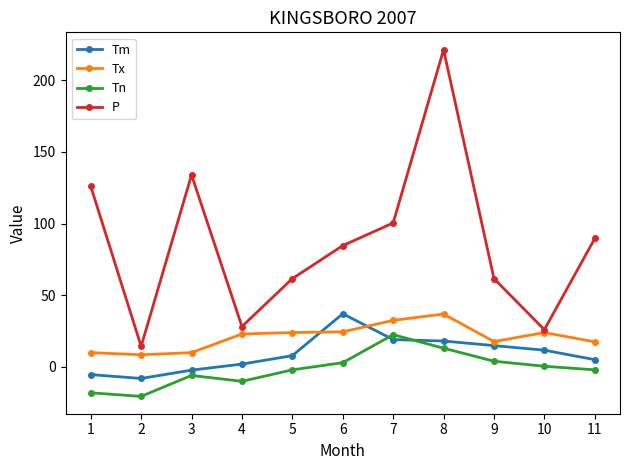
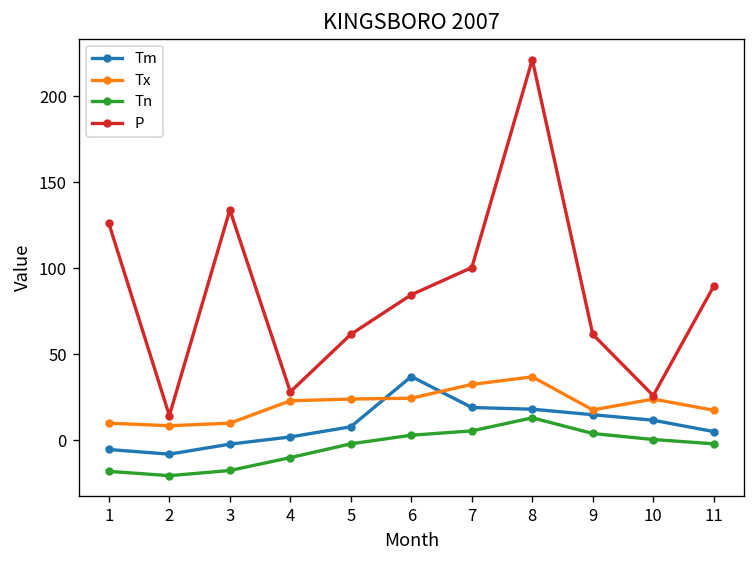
  {
    "Tm": {
      "1": -5,
      "2": -8,
      "3": -2,
      "4": 2,
      "5": 8,
      "6": 37,
      "7": 19,
      "8": 18,
      "9": 15,
      "10": 12,
      "11": 5
    },
    "Tx": {
      "1": 10,
      "2": 9,
      "3": 10,
      "4": 23,
      "5": 24,
      "6": 25,
      "7": 33,
      "8": 37,
      "9": 18,
      "10": 24,
      "11": 18
    },
    "Tn": {
      "1": -18,
      "2": -21,
-     "3": -6,
+     "3": -18,
      "4": -10,
      "5": -2,
      "6": 3,
-     "7": 23,
+     "7": 6,
      "8": 13,
      "9": 4,
      "10": 1,
      "11": -2
    },
    "P": {
      "1": 126,
      "2": 14,
      "3": 134,
      "4": 28,
      "5": 62,
      "6": 85,
      "7": 100,
      "8": 221,
      "9": 62,
      "10": 26,
      "11": 90
    }
  }
